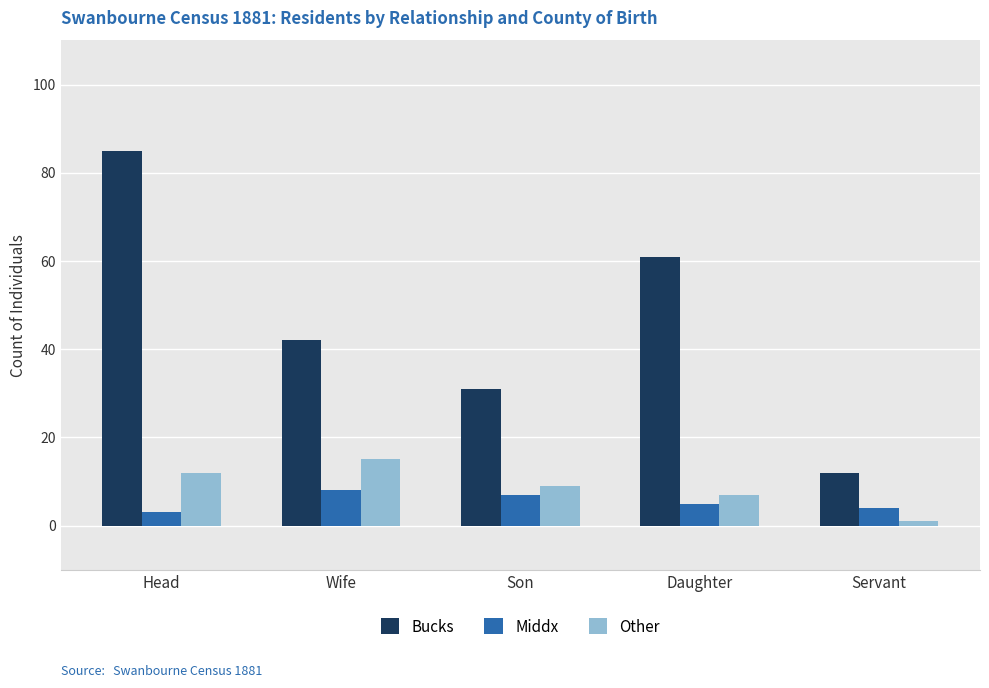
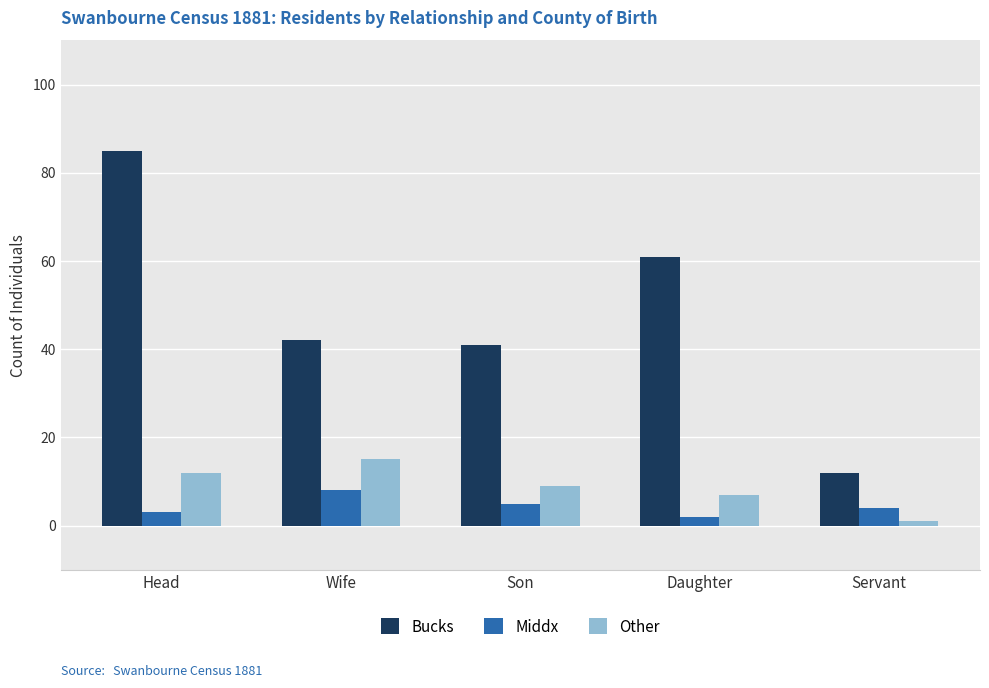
  {
    "Bucks": {
      "Head": 85,
      "Wife": 42,
-     "Son": 31,
+     "Son": 41,
      "Daughter": 61,
      "Servant": 12
    },
    "Middx": {
      "Head": 3,
      "Wife": 8,
-     "Son": 7,
-     "Daughter": 5,
+     "Son": 5,
+     "Daughter": 2,
      "Servant": 4
    },
    "Other": {
      "Head": 12,
      "Wife": 15,
      "Son": 9,
      "Daughter": 7,
      "Servant": 1
    }
  }
